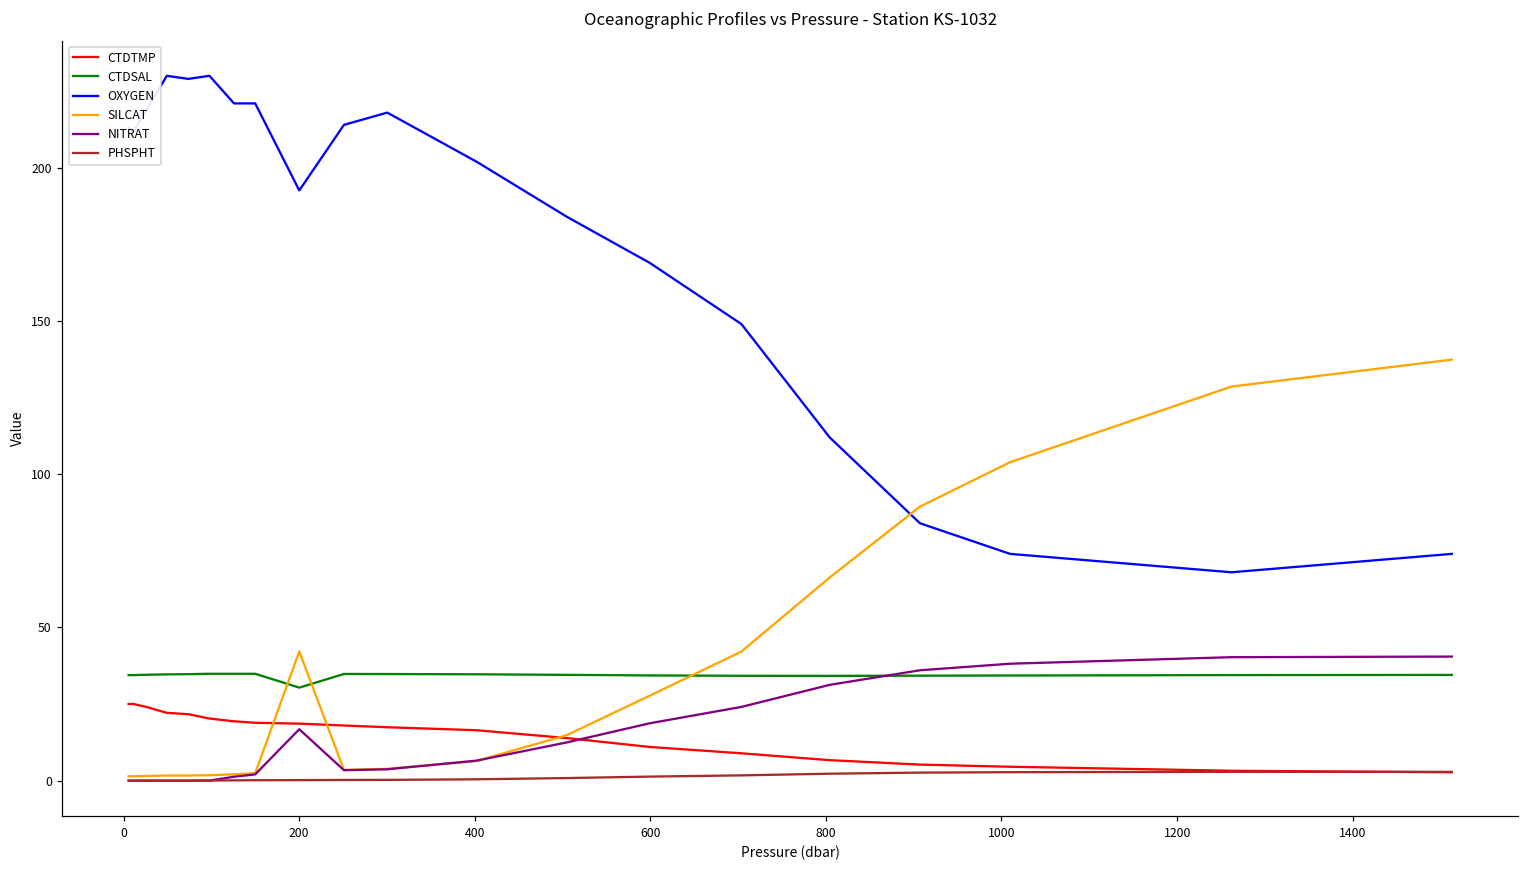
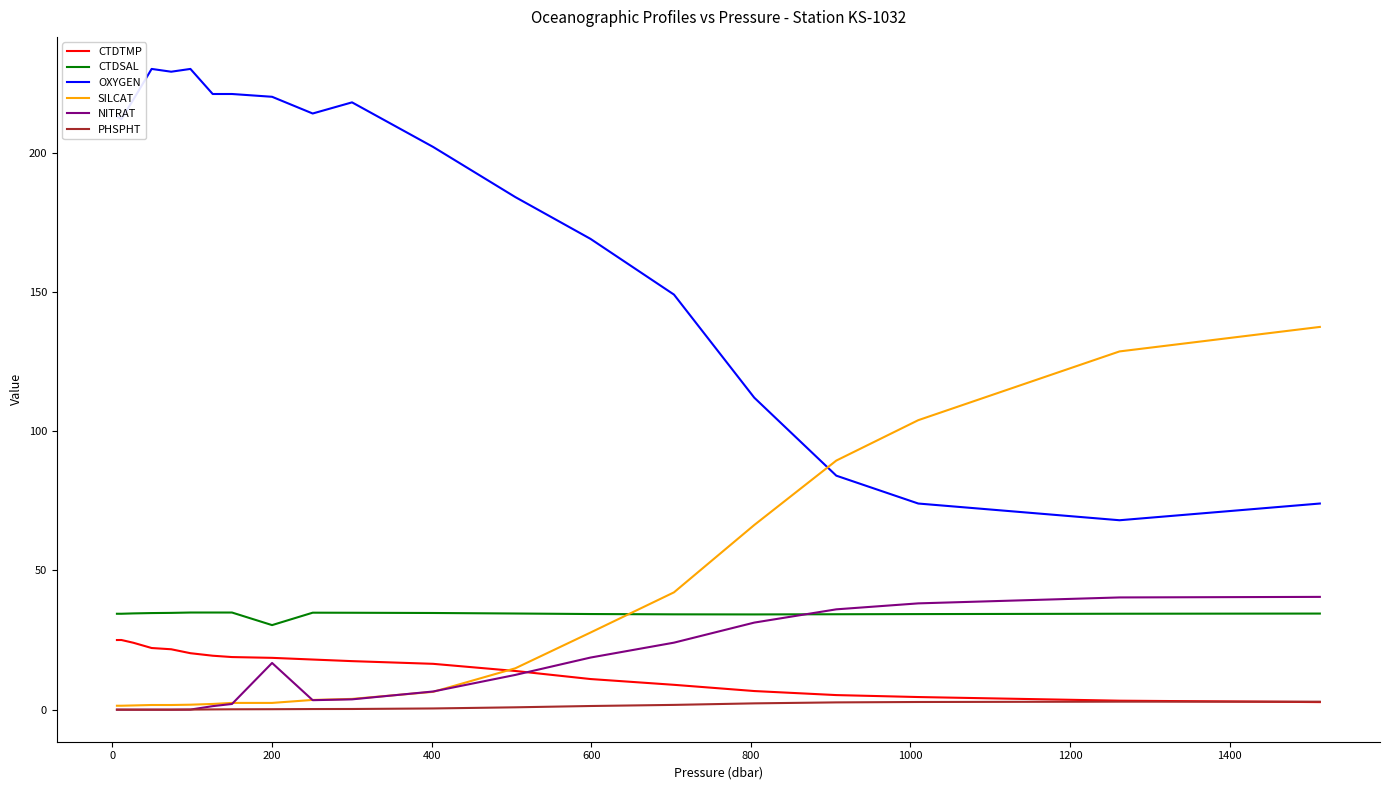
  {
    "CTDTMP": {
      "200": 19
    },
    "CTDSAL": {
      "200": 30
    },
    "OXYGEN": {
-     "200": 193
+     "200": 220
    },
    "SILCAT": {
-     "200": 42
+     "200": 2
    },
    "NITRAT": {
      "200": 17
    },
    "PHSPHT": {
      "200": 0
    }
  }
